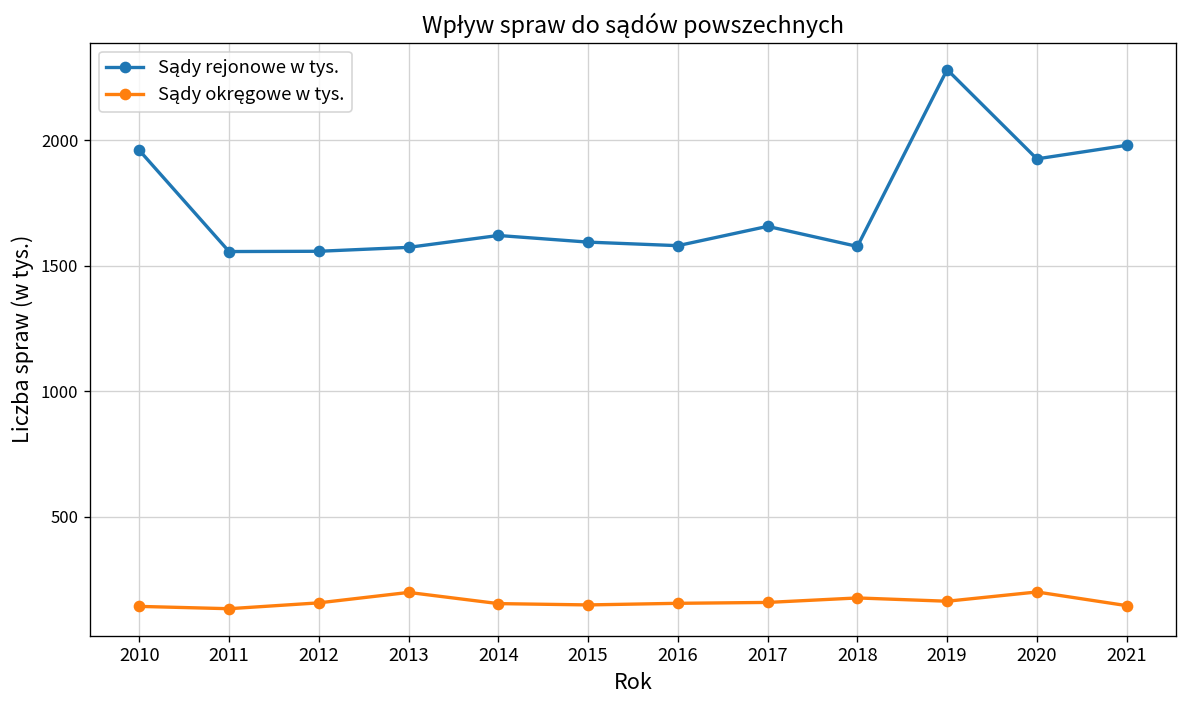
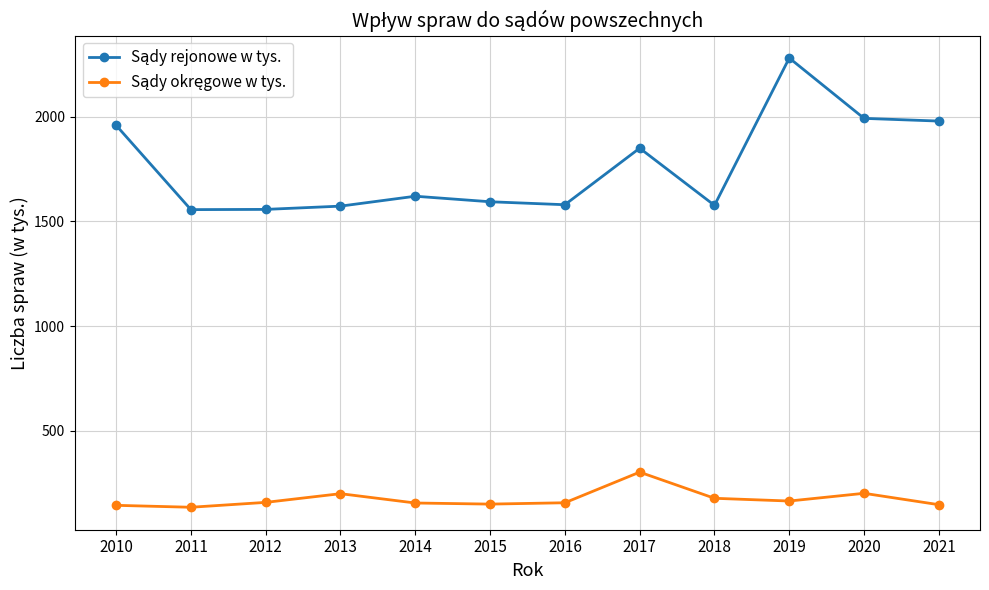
  {
    "Sądy rejonowe w tys.": {
      "2010": 1960,
      "2011": 1560,
      "2012": 1560,
      "2013": 1570,
      "2014": 1620,
      "2015": 1590,
      "2016": 1580,
-     "2017": 1660,
+     "2017": 1850,
      "2018": 1580,
      "2019": 2280,
-     "2020": 1930,
+     "2020": 1990,
      "2021": 1980
    },
    "Sądy okręgowe w tys.": {
      "2010": 140,
      "2011": 130,
      "2012": 160,
      "2013": 200,
      "2014": 150,
      "2015": 150,
      "2016": 150,
-     "2017": 160,
+     "2017": 300,
      "2018": 180,
      "2019": 160,
      "2020": 200,
      "2021": 150
    }
  }
